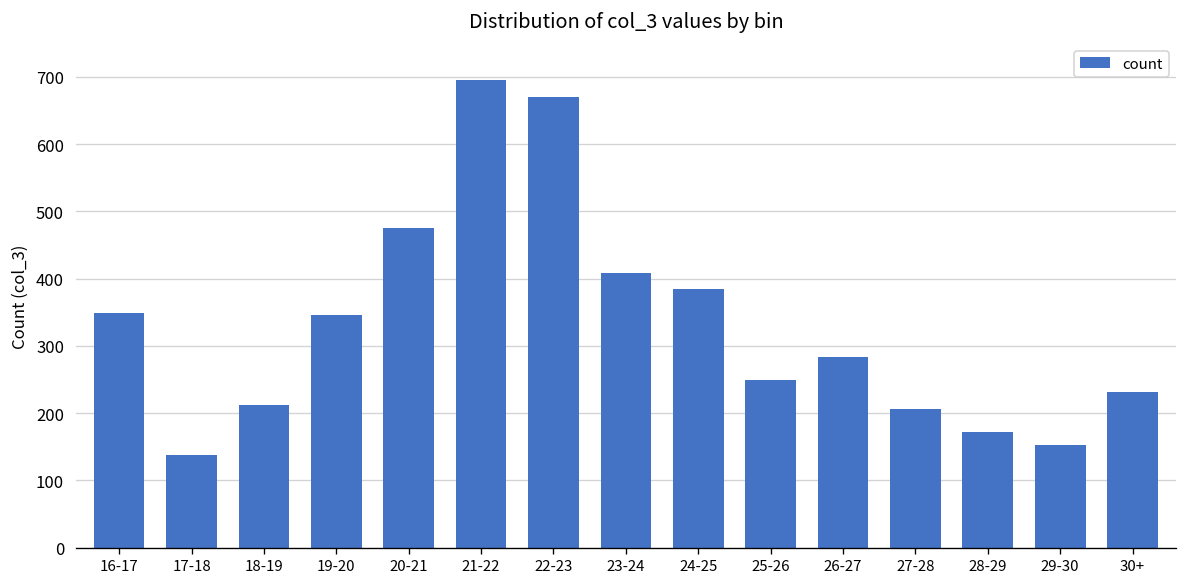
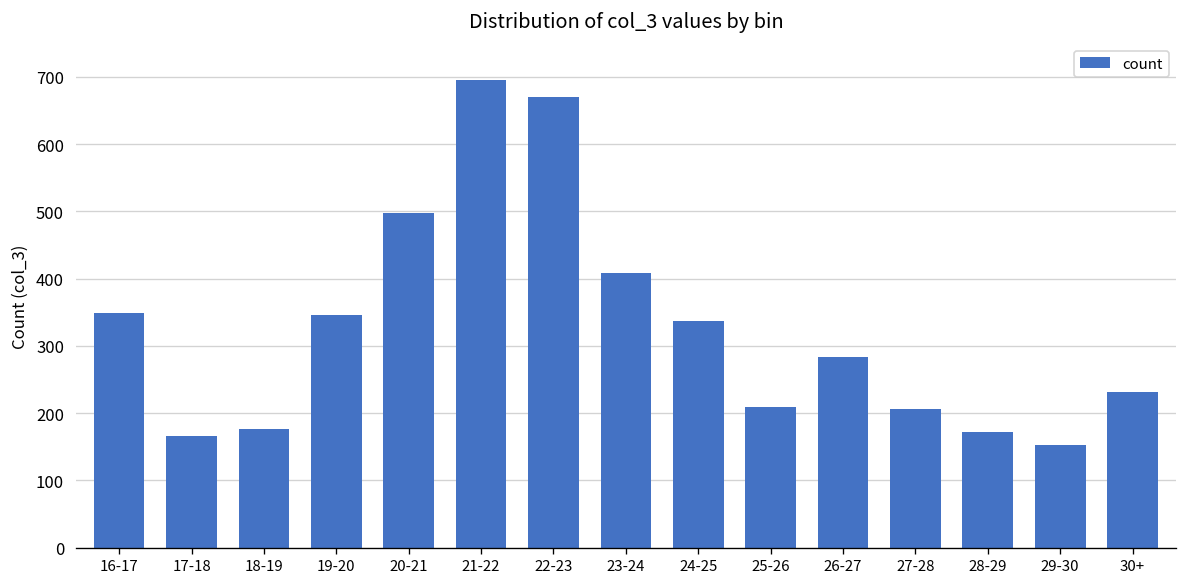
  {
    "16-17": 350,
-   "17-18": 140,
-   "18-19": 210,
+   "17-18": 170,
+   "18-19": 180,
    "19-20": 350,
-   "20-21": 480,
+   "20-21": 500,
    "21-22": 700,
    "22-23": 670,
    "23-24": 410,
-   "24-25": 390,
-   "25-26": 250,
+   "24-25": 340,
+   "25-26": 210,
    "26-27": 280,
    "27-28": 210,
    "28-29": 170,
    "29-30": 150,
    "30+": 230
  }
